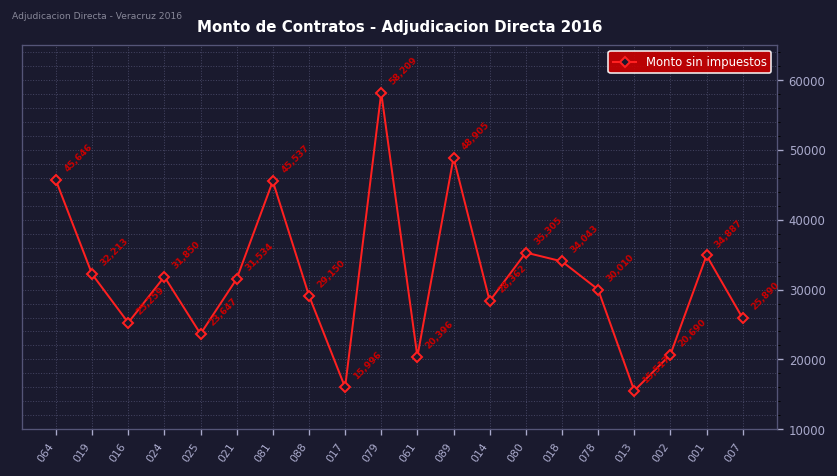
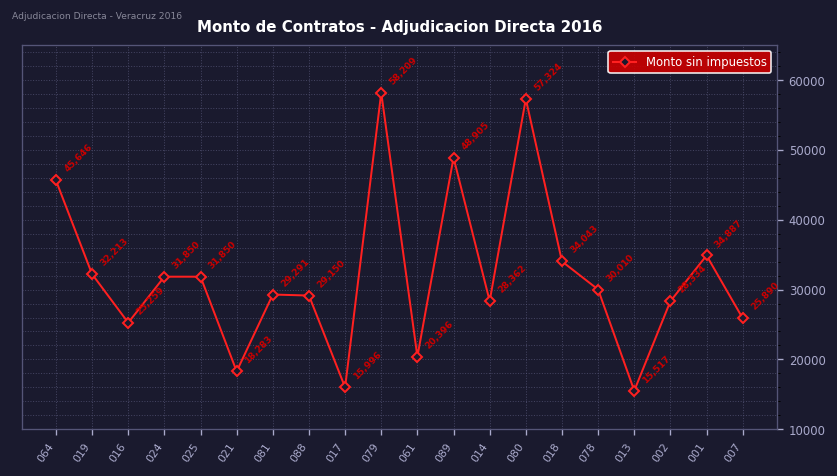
  {
    "064": "45,646",
    "019": "32,213",
    "016": "25,259",
-   "025": "23,647",
-   "021": "31,534",
-   "081": "45,537",
+   "025": "31,850",
+   "021": "18,283",
+   "081": "29,291",
    "088": "29,150",
    "017": "15,996",
    "079": "58,209",
    "061": "20,396",
    "089": "48,905",
    "014": "28,362",
-   "080": "35,305",
+   "080": "57,324",
    "018": "34,043",
    "078": "30,010",
    "013": "15,517",
-   "002": "20,690",
+   "002": "28,334",
    "001": "34,887",
    "007": "25,890"
  }
